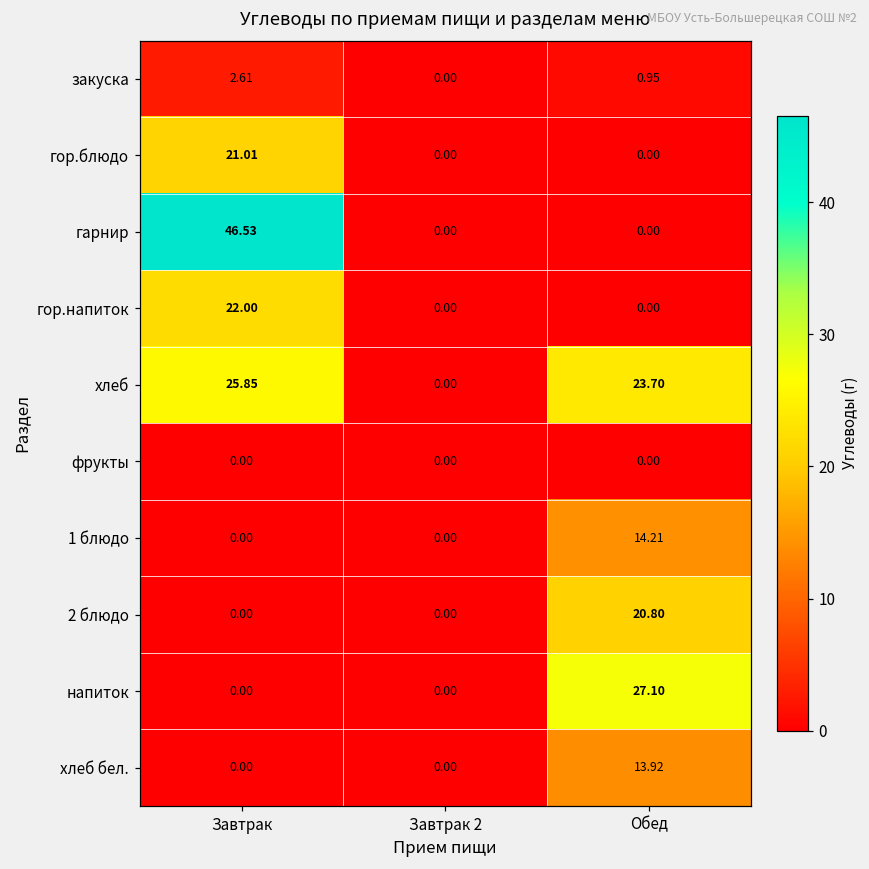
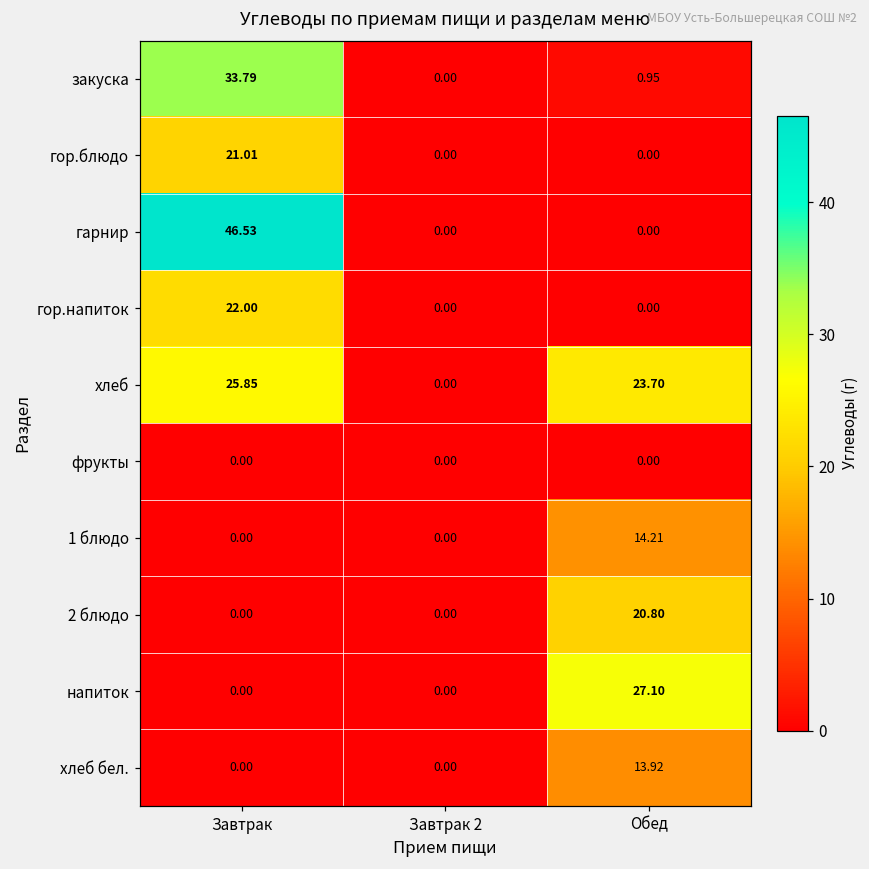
  {
    "закуска": {
-     "Завтрак": 2.61,
+     "Завтрак": 33.79,
      "Завтрак 2": 0.00,
      "Обед": 0.95
    },
    "гор.блюдо": {
      "Завтрак": 21.01,
      "Завтрак 2": 0.00,
      "Обед": 0.00
    },
    "гарнир": {
      "Завтрак": 46.53,
      "Завтрак 2": 0.00,
      "Обед": 0.00
    },
    "гор.напиток": {
      "Завтрак": 22.00,
      "Завтрак 2": 0.00,
      "Обед": 0.00
    },
    "хлеб": {
      "Завтрак": 25.85,
      "Завтрак 2": 0.00,
      "Обед": 23.70
    },
    "фрукты": {
      "Завтрак": 0.00,
      "Завтрак 2": 0.00,
      "Обед": 0.00
    },
    "1 блюдо": {
      "Завтрак": 0.00,
      "Завтрак 2": 0.00,
      "Обед": 14.21
    },
    "2 блюдо": {
      "Завтрак": 0.00,
      "Завтрак 2": 0.00,
      "Обед": 20.80
    },
    "напиток": {
      "Завтрак": 0.00,
      "Завтрак 2": 0.00,
      "Обед": 27.10
    },
    "хлеб бел.": {
      "Завтрак": 0.00,
      "Завтрак 2": 0.00,
      "Обед": 13.92
    }
  }
